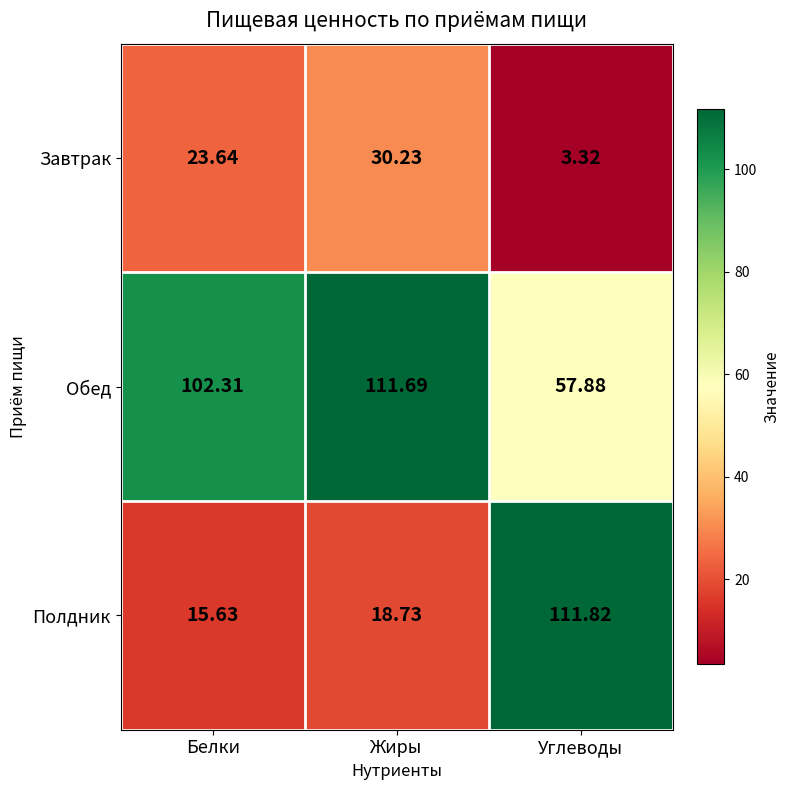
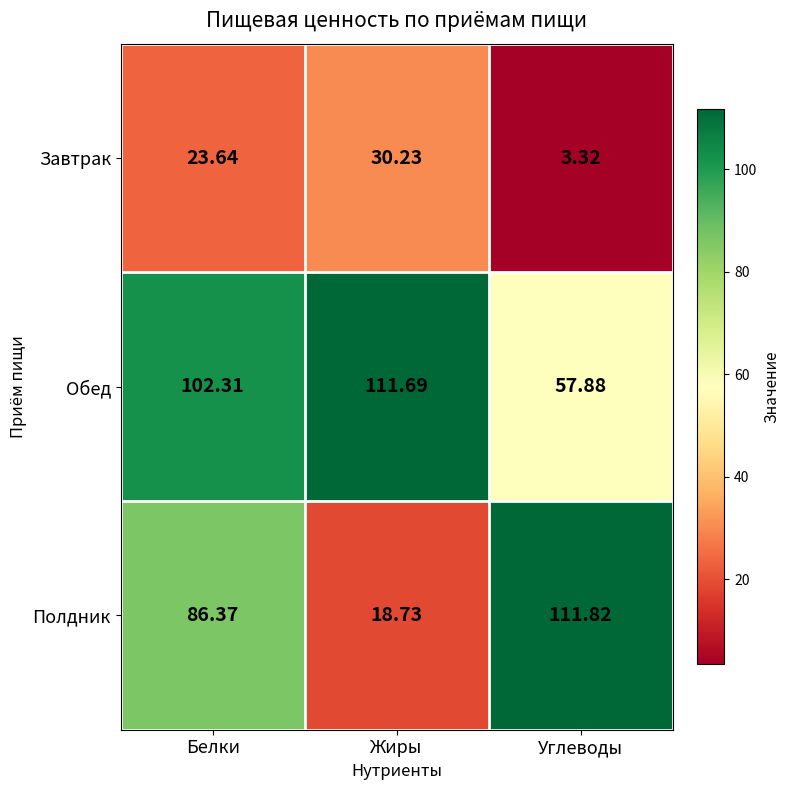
  {
    "Завтрак": {
      "Белки": 23.64,
      "Жиры": 30.23,
      "Углеводы": 3.32
    },
    "Обед": {
      "Белки": 102.31,
      "Жиры": 111.69,
      "Углеводы": 57.88
    },
    "Полдник": {
-     "Белки": 15.63,
+     "Белки": 86.37,
      "Жиры": 18.73,
      "Углеводы": 111.82
    }
  }
